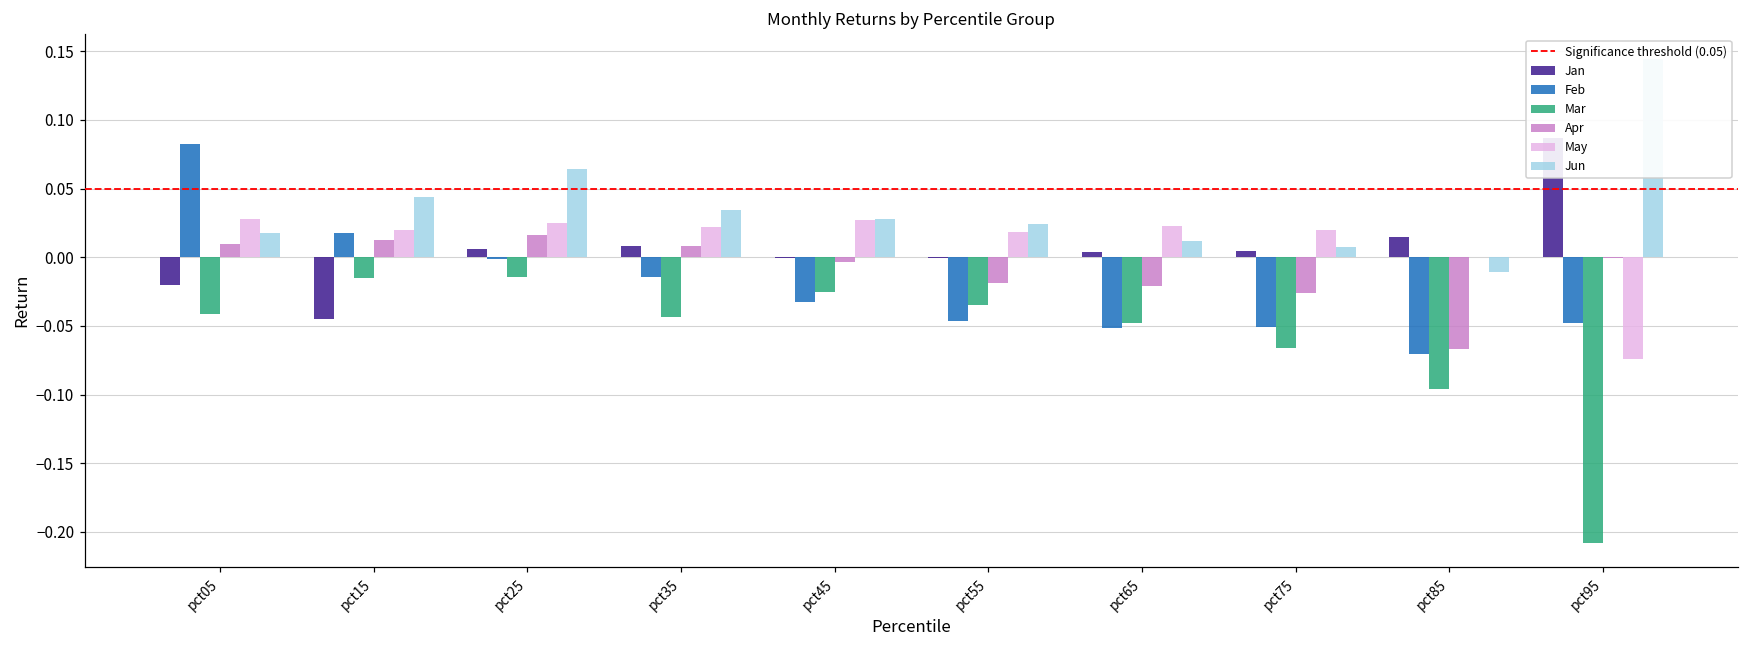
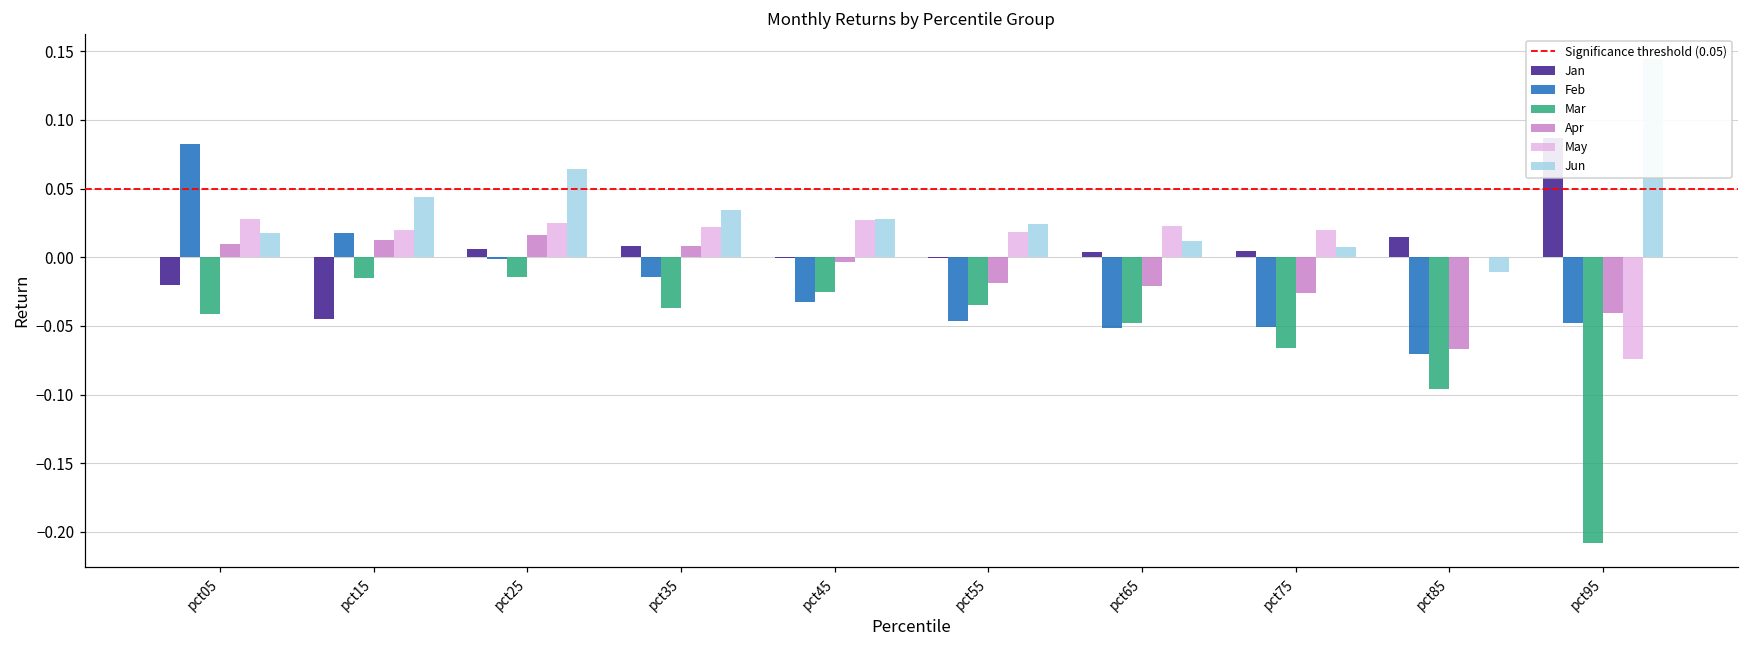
  {
    "Jan": {
      "pct05": -0.020,
      "pct15": -0.045,
      "pct25": 0.006,
      "pct35": 0.008,
      "pct65": 0.004,
      "pct75": 0.004,
      "pct85": 0.015
    },
    "Feb": {
      "pct05": 0.082,
      "pct15": 0.017,
      "pct35": -0.015,
      "pct45": -0.033,
      "pct55": -0.047,
      "pct65": -0.051,
      "pct75": -0.050,
      "pct85": -0.071,
      "pct95": -0.048
    },
    "Mar": {
      "pct05": -0.042,
      "pct15": -0.015,
      "pct25": -0.014,
-     "pct35": -0.044,
+     "pct35": -0.037,
      "pct45": -0.025,
      "pct55": -0.035,
      "pct65": -0.048,
      "pct75": -0.066,
      "pct85": -0.096,
      "pct95": -0.208
    },
    "Apr": {
      "pct05": 0.010,
      "pct15": 0.012,
      "pct25": 0.017,
      "pct35": 0.008,
      "pct45": -0.003,
      "pct55": -0.019,
      "pct65": -0.021,
      "pct75": -0.026,
      "pct85": -0.067,
-     "pct95": -0.001
+     "pct95": -0.040
    },
    "May": {
      "pct05": 0.027,
      "pct15": 0.020,
      "pct25": 0.025,
      "pct35": 0.022,
      "pct45": 0.027,
      "pct55": 0.019,
      "pct65": 0.022,
      "pct75": 0.019,
      "pct95": -0.074
    },
    "Jun": {
      "pct05": 0.018,
      "pct15": 0.044,
      "pct25": 0.065,
      "pct35": 0.034,
      "pct45": 0.028,
      "pct55": 0.024,
      "pct65": 0.012,
      "pct75": 0.008,
      "pct85": -0.010
    }
  }
